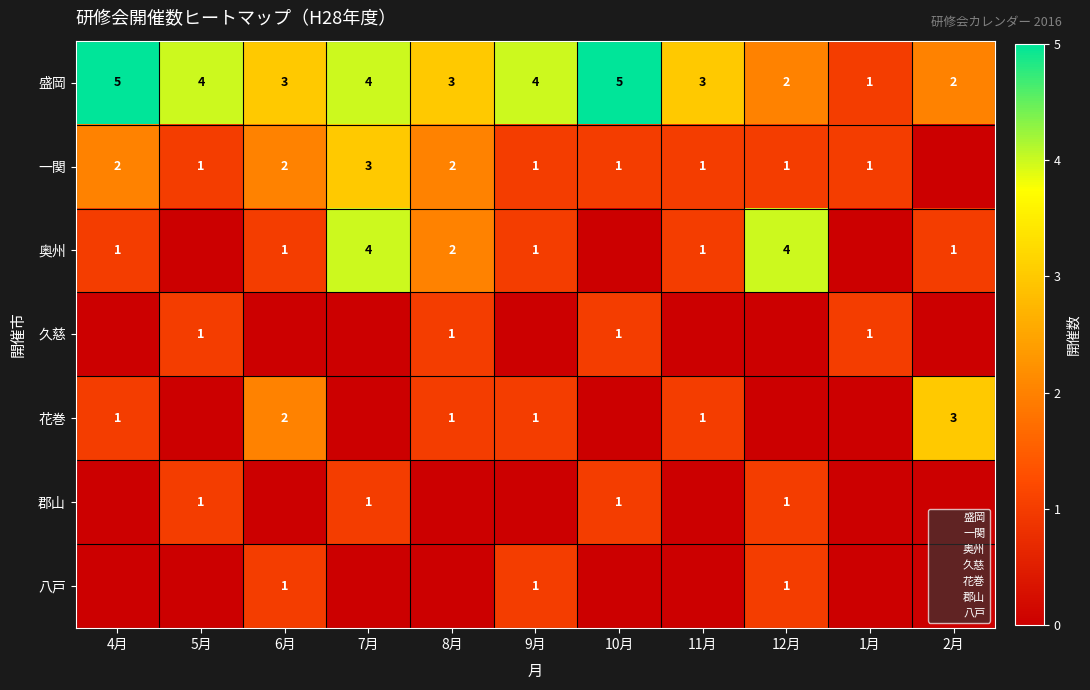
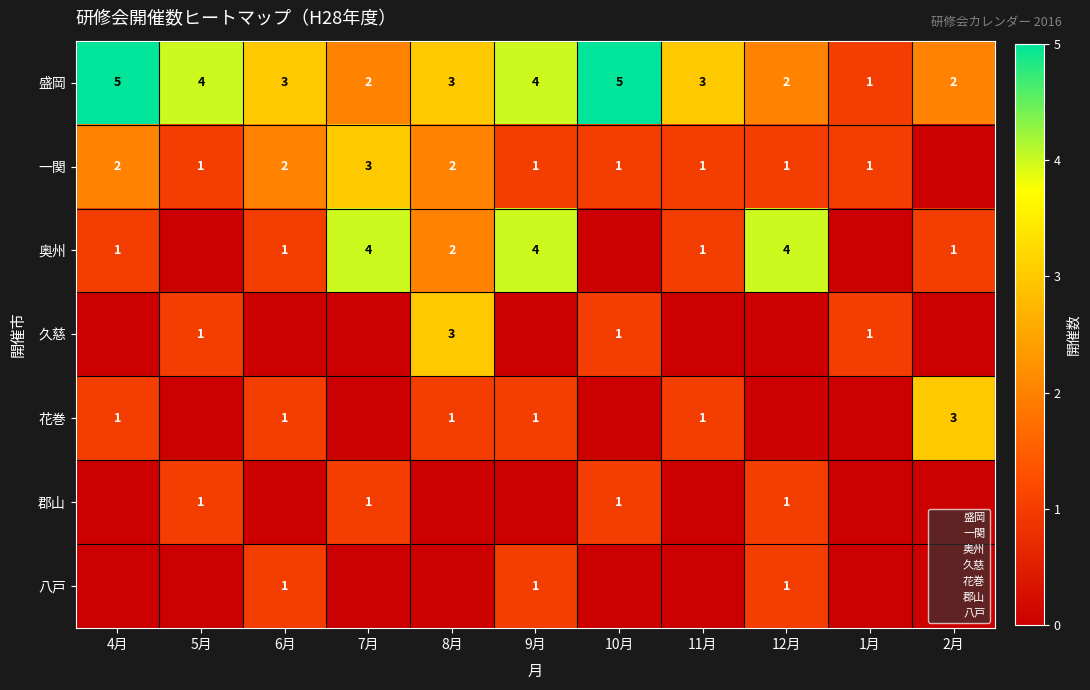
  {
    "盛岡": {
      "4月": 5,
      "5月": 4,
      "6月": 3,
-     "7月": 4,
+     "7月": 2,
      "8月": 3,
      "9月": 4,
      "10月": 5,
      "11月": 3,
      "12月": 2,
      "1月": 1,
      "2月": 2
    },
    "一関": {
      "4月": 2,
      "5月": 1,
      "6月": 2,
      "7月": 3,
      "8月": 2,
      "9月": 1,
      "10月": 1,
      "11月": 1,
      "12月": 1,
      "1月": 1
    },
    "奥州": {
      "4月": 1,
      "6月": 1,
      "7月": 4,
      "8月": 2,
-     "9月": 1,
+     "9月": 4,
      "11月": 1,
      "12月": 4,
      "2月": 1
    },
    "久慈": {
      "5月": 1,
-     "8月": 1,
+     "8月": 3,
      "10月": 1,
      "1月": 1
    },
    "花巻": {
      "4月": 1,
-     "6月": 2,
+     "6月": 1,
      "8月": 1,
      "9月": 1,
      "11月": 1,
      "2月": 3
    },
    "郡山": {
      "5月": 1,
      "7月": 1,
      "10月": 1,
      "12月": 1
    },
    "八戸": {
      "6月": 1,
      "9月": 1,
      "12月": 1
    }
  }
